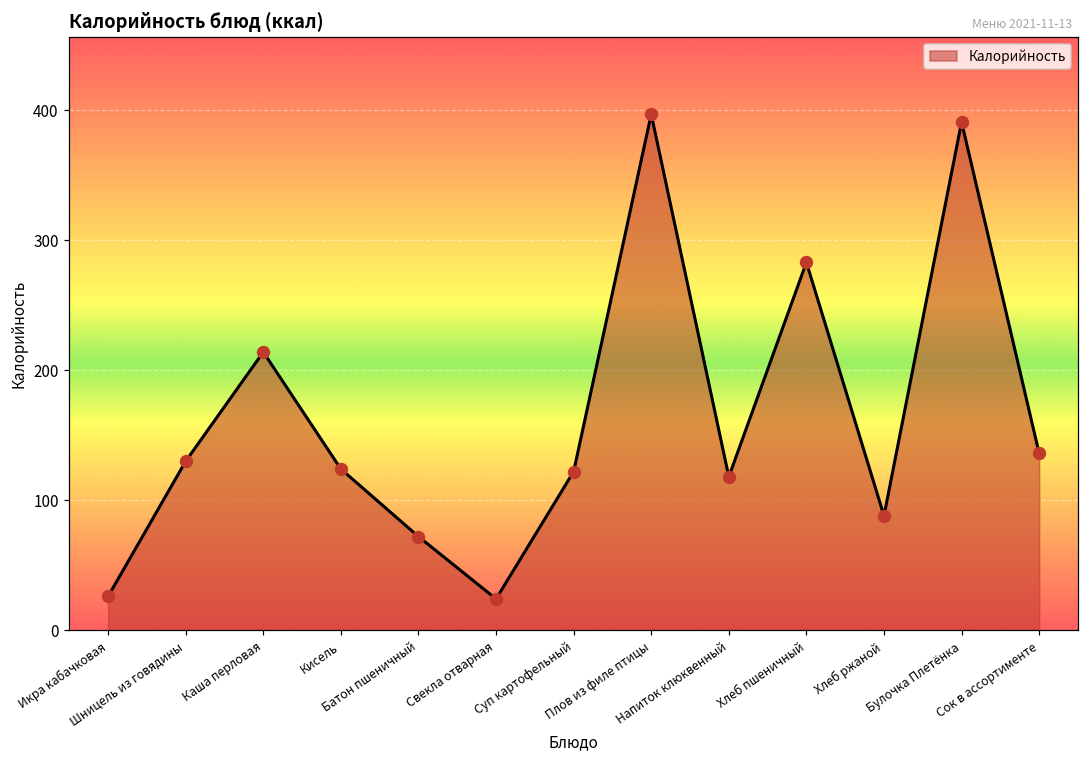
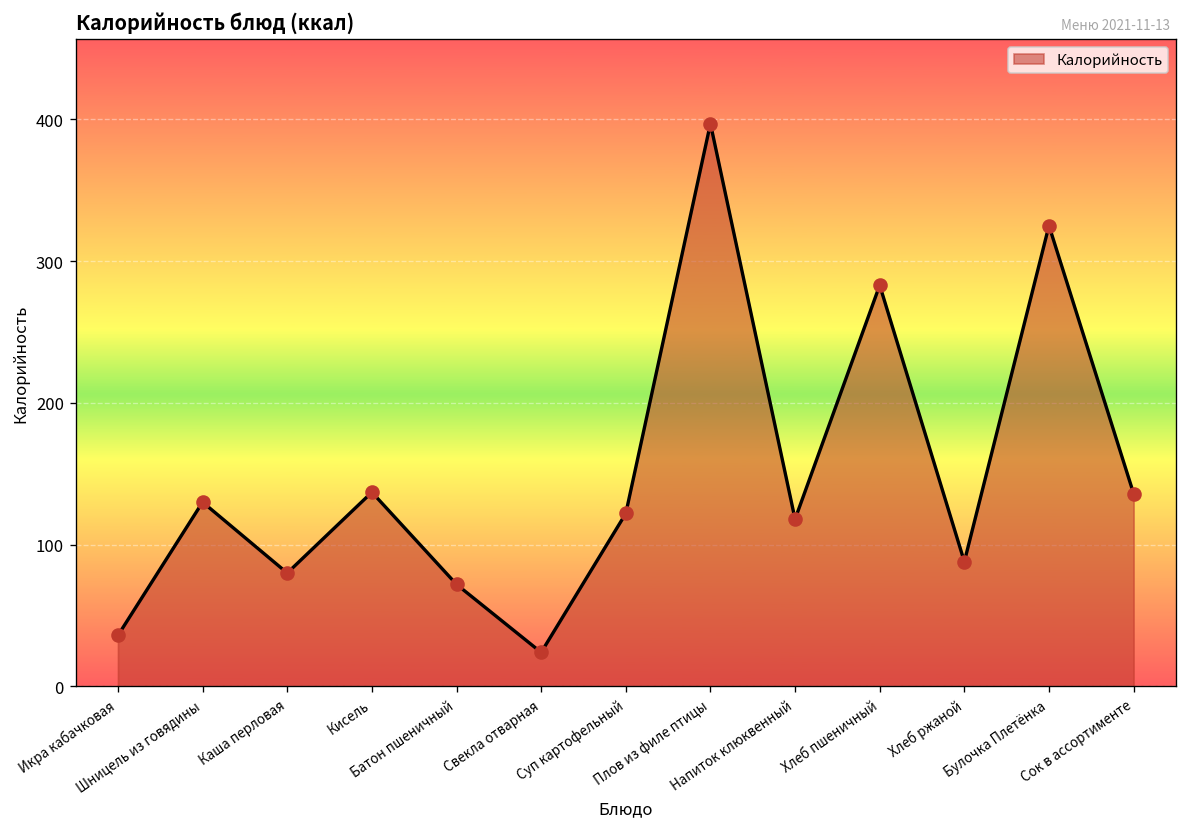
  {
-   "Икра кабачковая": 26,
+   "Икра кабачковая": 36,
    "Шницель из говядины": 130,
-   "Каша перловая": 214,
-   "Кисель": 124,
+   "Каша перловая": 80,
+   "Кисель": 137,
    "Батон пшеничный": 72,
    "Свекла отварная": 24,
    "Суп картофельный": 122,
    "Плов из филе птицы": 397,
    "Напиток клюквенный": 118,
    "Хлеб пшеничный": 283,
    "Хлеб ржаной": 88,
-   "Булочка Плетёнка": 391,
+   "Булочка Плетёнка": 325,
    "Сок в ассортименте": 136
  }
